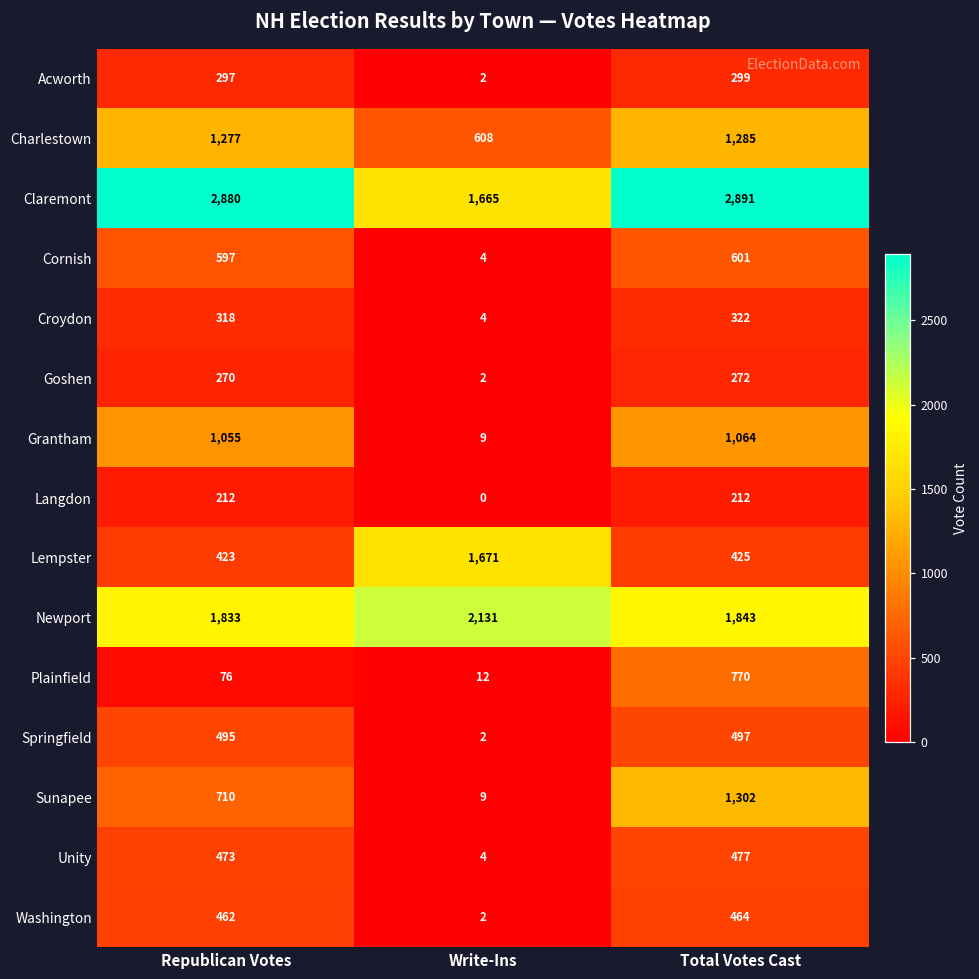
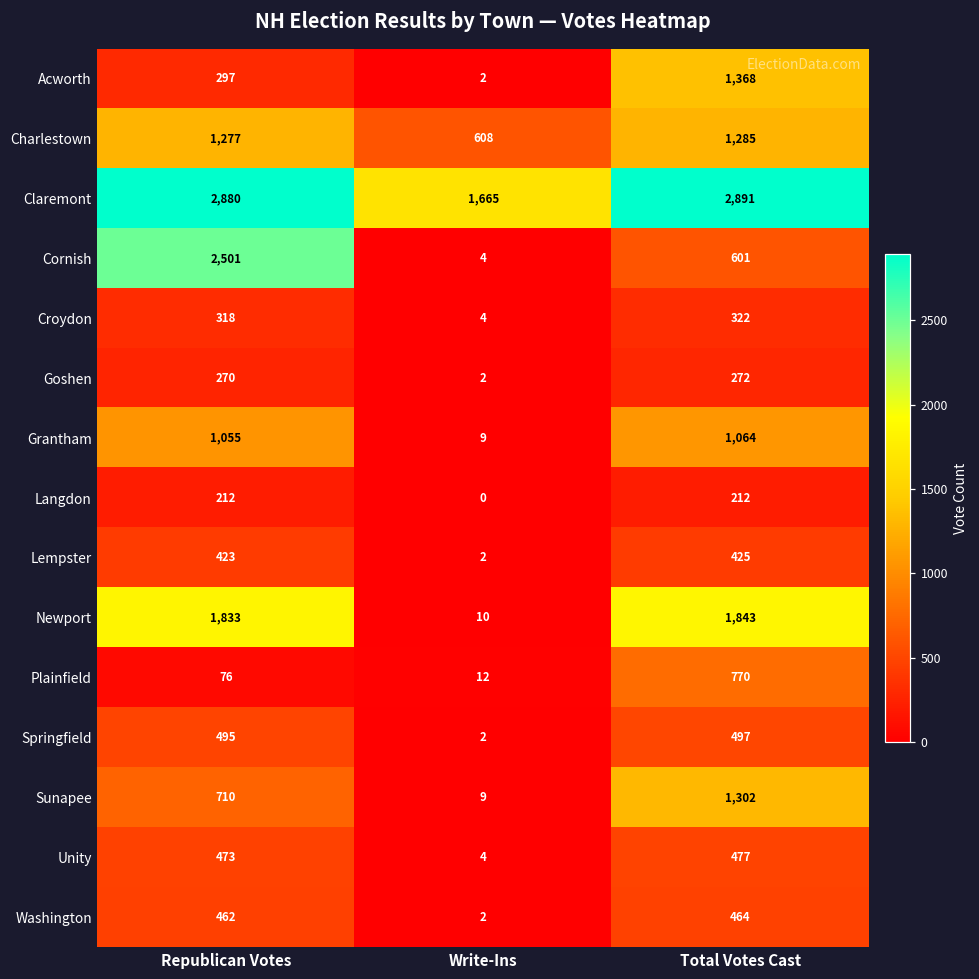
  {
    "Acworth": {
      "Republican Votes": "297",
      "Write-Ins": "2",
-     "Total Votes Cast": "299"
+     "Total Votes Cast": "1,368"
    },
    "Charlestown": {
      "Republican Votes": "1,277",
      "Write-Ins": "608",
      "Total Votes Cast": "1,285"
    },
    "Claremont": {
      "Republican Votes": "2,880",
      "Write-Ins": "1,665",
      "Total Votes Cast": "2,891"
    },
    "Cornish": {
-     "Republican Votes": "597",
+     "Republican Votes": "2,501",
      "Write-Ins": "4",
      "Total Votes Cast": "601"
    },
    "Croydon": {
      "Republican Votes": "318",
      "Write-Ins": "4",
      "Total Votes Cast": "322"
    },
    "Goshen": {
      "Republican Votes": "270",
      "Write-Ins": "2",
      "Total Votes Cast": "272"
    },
    "Grantham": {
      "Republican Votes": "1,055",
      "Write-Ins": "9",
      "Total Votes Cast": "1,064"
    },
    "Langdon": {
      "Republican Votes": "212",
      "Write-Ins": "0",
      "Total Votes Cast": "212"
    },
    "Lempster": {
      "Republican Votes": "423",
-     "Write-Ins": "1,671",
+     "Write-Ins": "2",
      "Total Votes Cast": "425"
    },
    "Newport": {
      "Republican Votes": "1,833",
-     "Write-Ins": "2,131",
+     "Write-Ins": "10",
      "Total Votes Cast": "1,843"
    },
    "Plainfield": {
      "Republican Votes": "76",
      "Write-Ins": "12",
      "Total Votes Cast": "770"
    },
    "Springfield": {
      "Republican Votes": "495",
      "Write-Ins": "2",
      "Total Votes Cast": "497"
    },
    "Sunapee": {
      "Republican Votes": "710",
      "Write-Ins": "9",
      "Total Votes Cast": "1,302"
    },
    "Unity": {
      "Republican Votes": "473",
      "Write-Ins": "4",
      "Total Votes Cast": "477"
    },
    "Washington": {
      "Republican Votes": "462",
      "Write-Ins": "2",
      "Total Votes Cast": "464"
    }
  }
